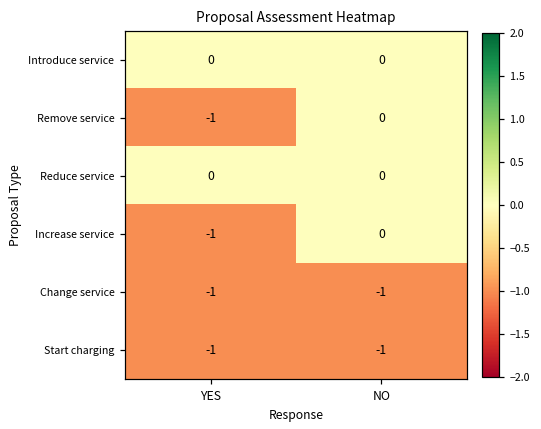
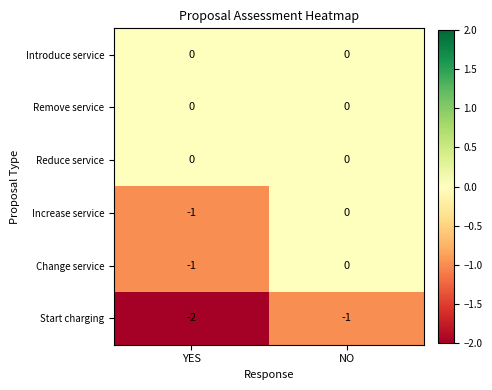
  {
    "Introduce service": {
      "YES": 0,
      "NO": 0
    },
    "Remove service": {
-     "YES": -1,
+     "YES": 0,
      "NO": 0
    },
    "Reduce service": {
      "YES": 0,
      "NO": 0
    },
    "Increase service": {
      "YES": -1,
      "NO": 0
    },
    "Change service": {
      "YES": -1,
-     "NO": -1
+     "NO": 0
    },
    "Start charging": {
-     "YES": -1,
+     "YES": -2,
      "NO": -1
    }
  }
